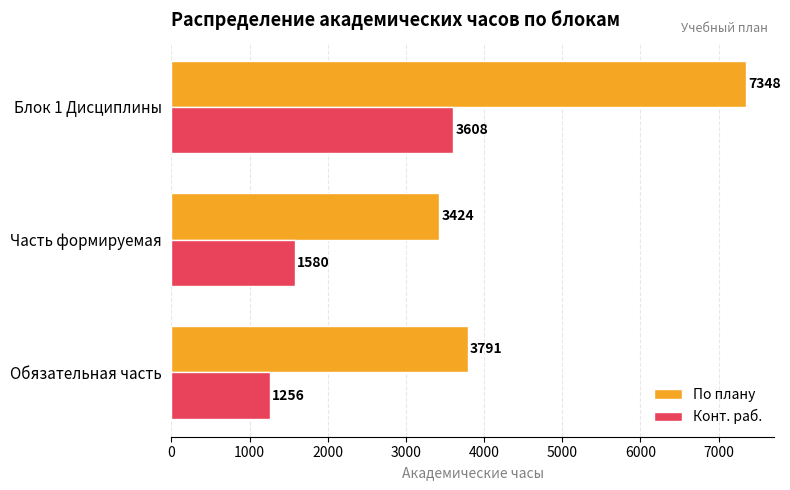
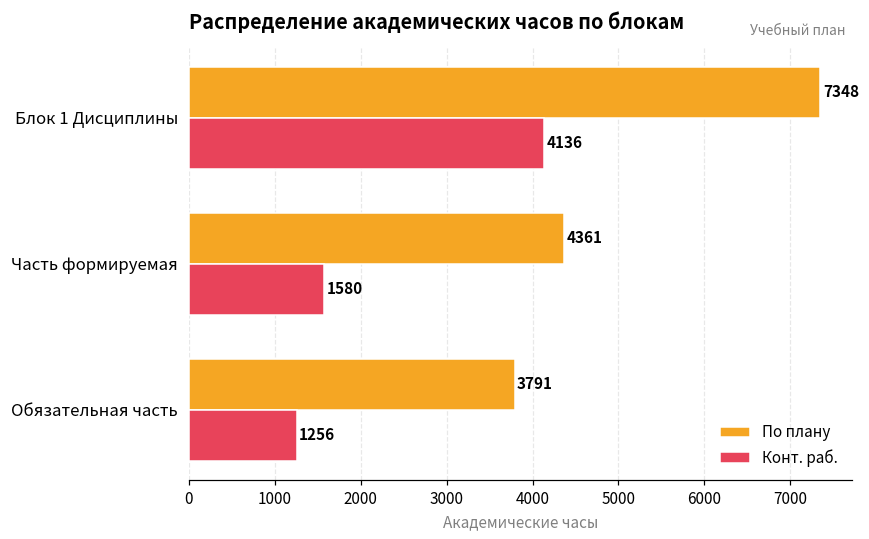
  {
    "По плану": {
      "Блок 1 Дисциплины": 7348,
-     "Часть формируемая": 3424,
+     "Часть формируемая": 4361,
      "Обязательная часть": 3791
    },
    "Конт. раб.": {
-     "Блок 1 Дисциплины": 3608,
+     "Блок 1 Дисциплины": 4136,
      "Часть формируемая": 1580,
      "Обязательная часть": 1256
    }
  }
